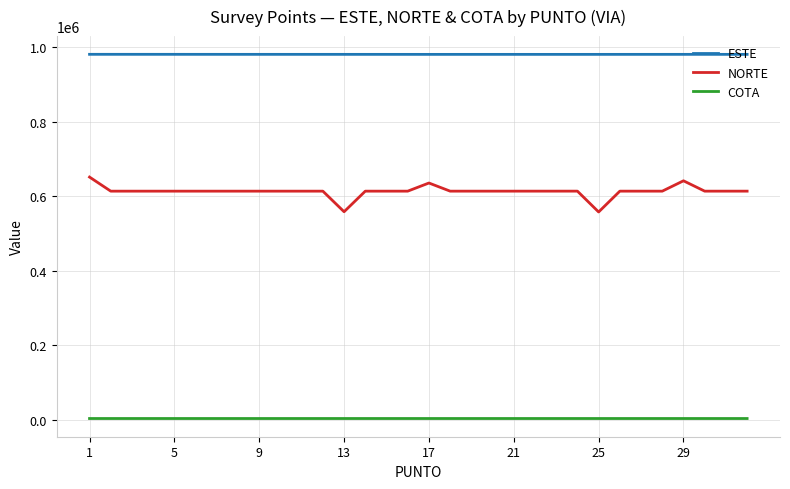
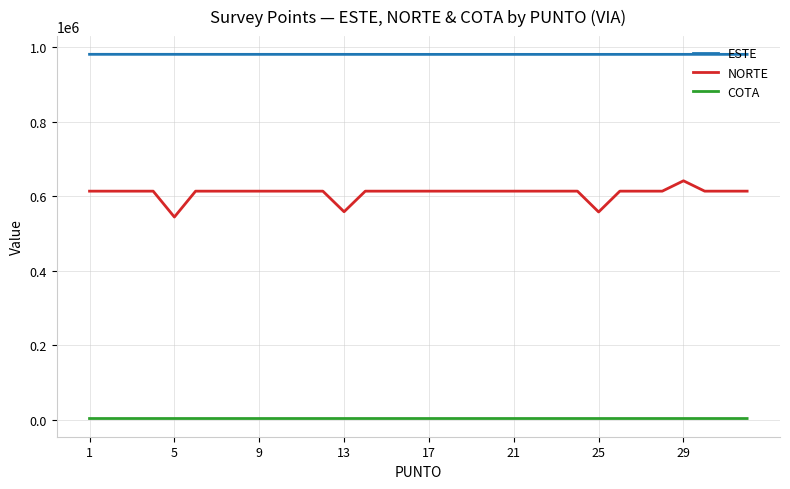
  {
    "ESTE": {
      "1": 980000,
      "5": 980000,
      "9": 980000,
      "13": 980000,
      "17": 980000,
      "21": 980000,
      "25": 980000,
      "29": 980000
    },
    "NORTE": {
-     "1": 650000,
-     "5": 610000,
+     "1": 610000,
+     "5": 540000,
      "9": 610000,
      "13": 560000,
-     "17": 640000,
+     "17": 610000,
      "21": 610000,
      "25": 560000,
      "29": 640000
    },
    "COTA": {
      "1": 0,
      "5": 0,
      "9": 0,
      "13": 0,
      "17": 0,
      "21": 0,
      "25": 0,
      "29": 0
    }
  }
